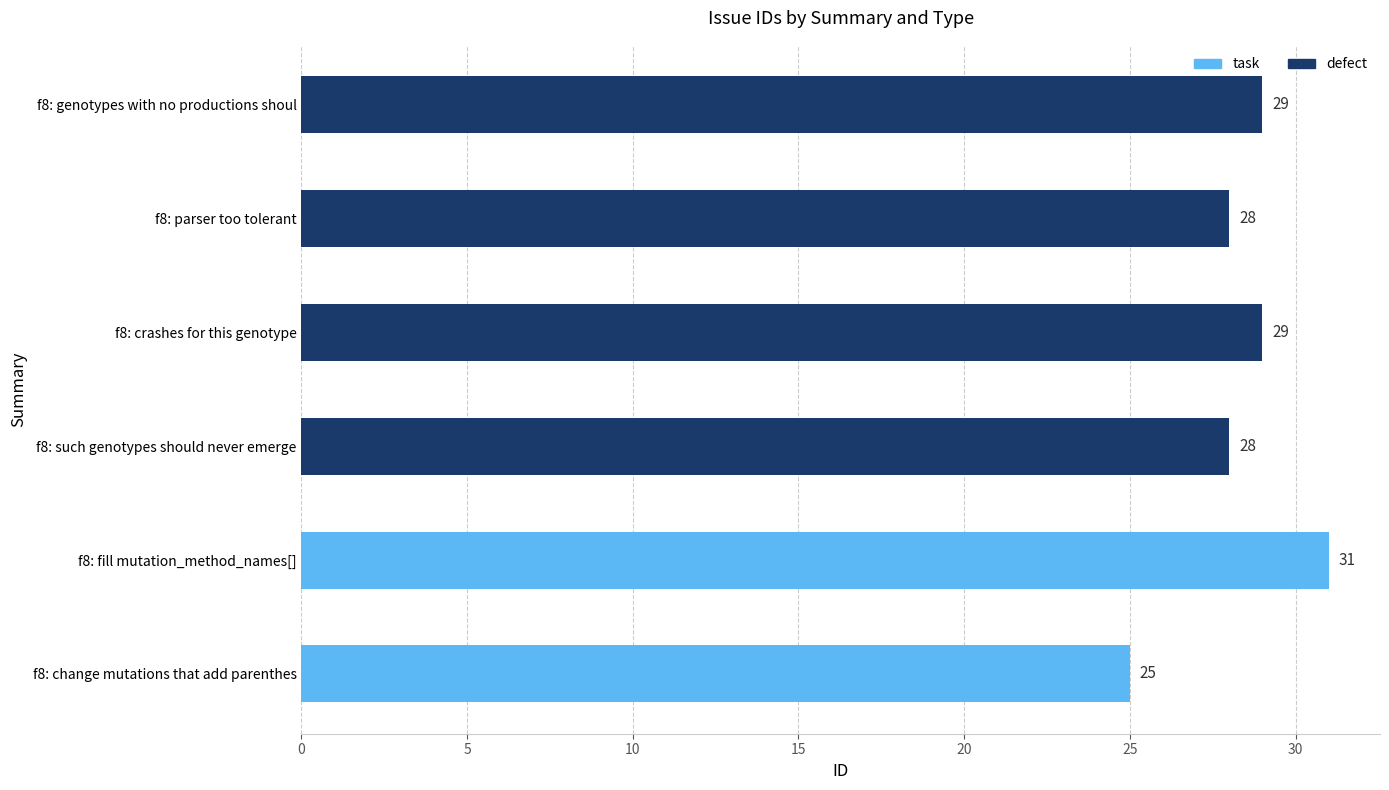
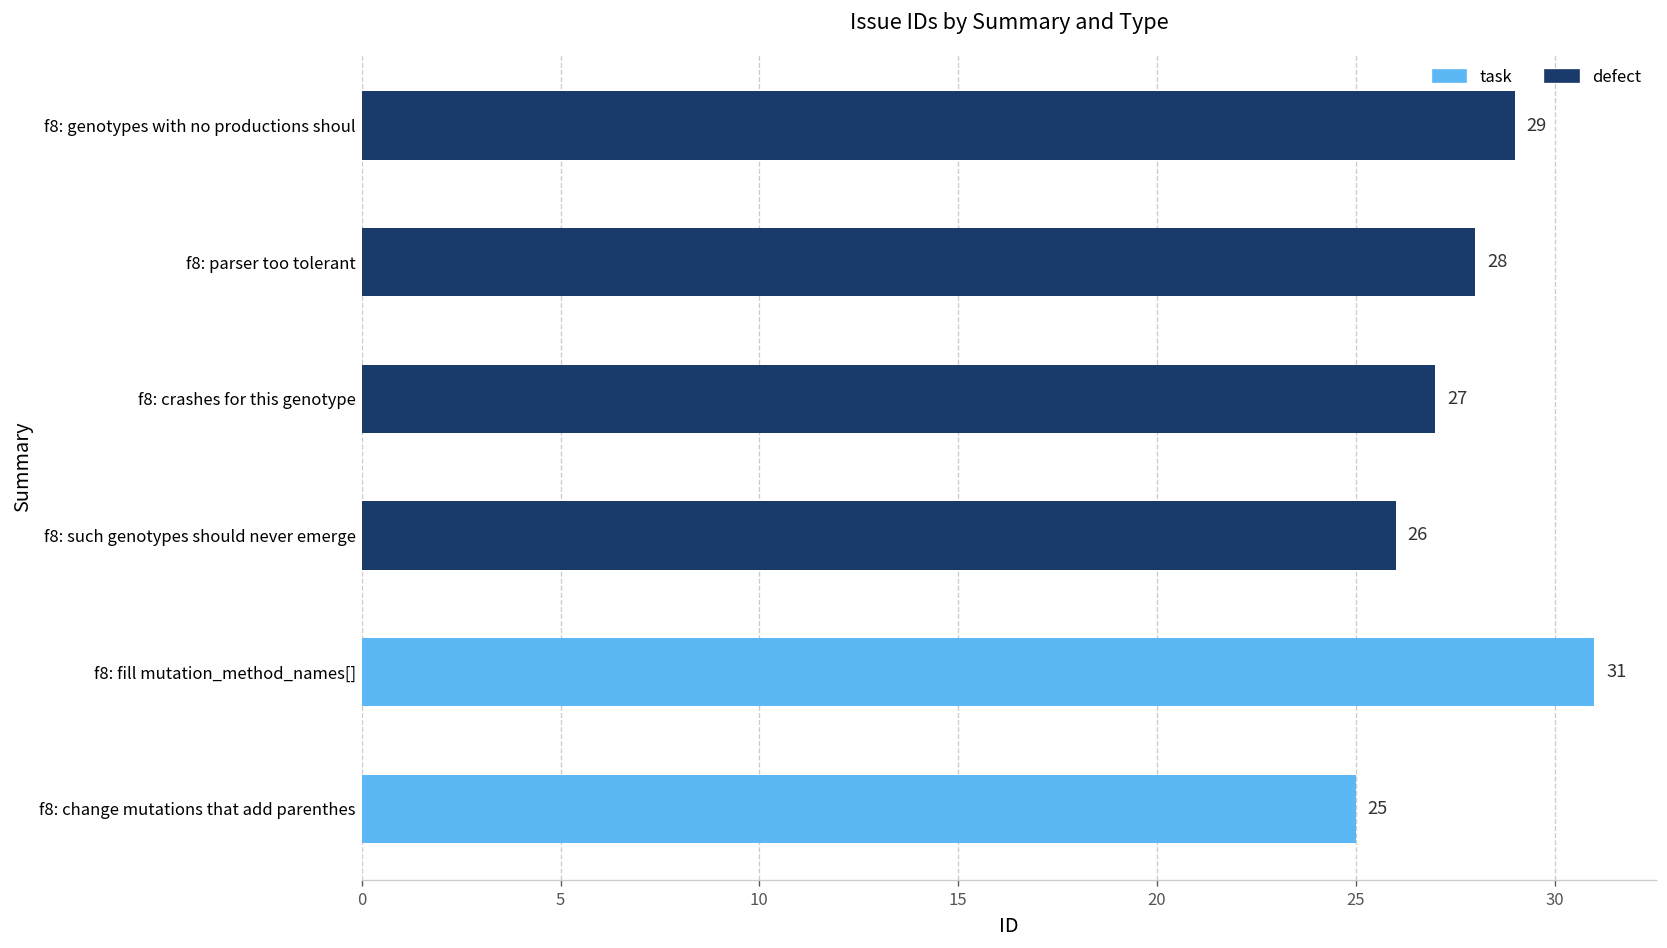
  {
    "task": {
      "f8: fill mutation_method_names[]": 31,
      "f8: change mutations that add parenthes": 25
    },
    "defect": {
      "f8: genotypes with no productions shoul": 29,
      "f8: parser too tolerant": 28,
-     "f8: crashes for this genotype": 29,
-     "f8: such genotypes should never emerge": 28
+     "f8: crashes for this genotype": 27,
+     "f8: such genotypes should never emerge": 26
    }
  }
